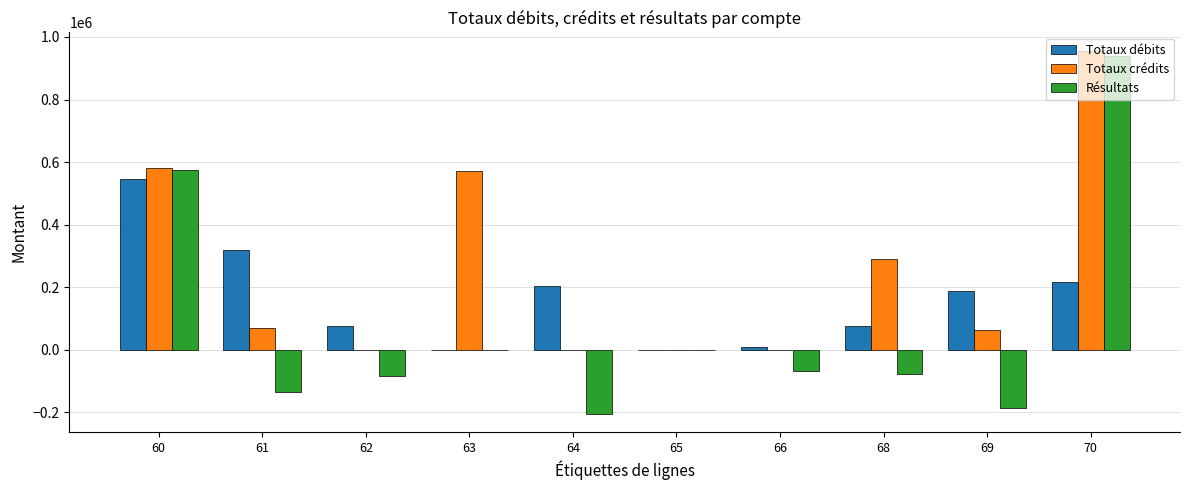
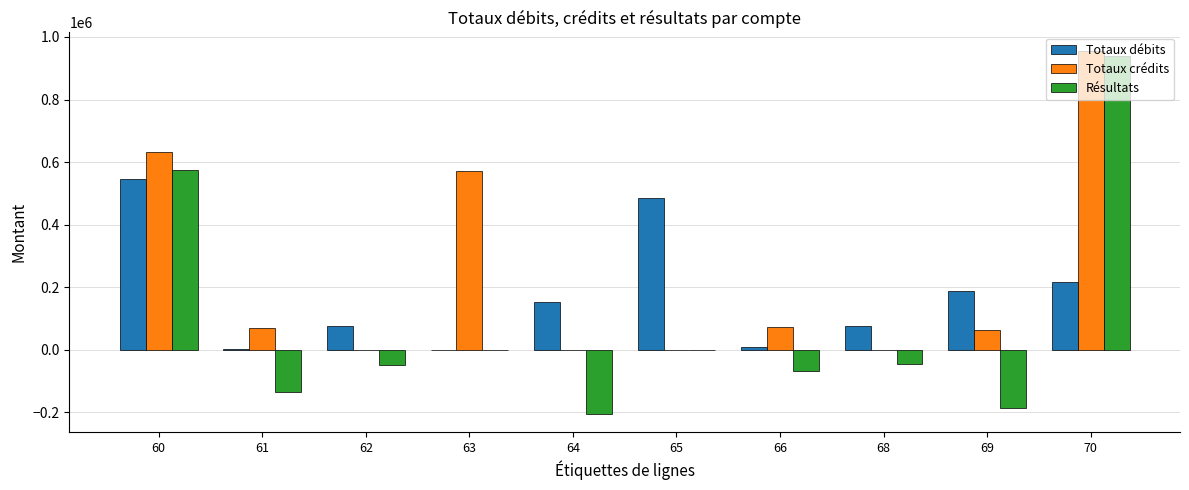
  {
    "Totaux débits": {
      "60": 550000,
-     "61": 320000,
+     "61": 0,
      "62": 70000,
-     "64": 200000,
-     "65": 0,
+     "64": 150000,
+     "65": 490000,
      "66": 10000,
      "68": 80000,
      "69": 190000,
      "70": 220000
    },
    "Totaux crédits": {
-     "60": 580000,
+     "60": 630000,
      "61": 70000,
      "63": 570000,
      "64": 0,
      "65": 0,
-     "66": 0,
-     "68": 290000,
+     "66": 70000,
+     "68": 0,
      "69": 60000
    },
    "Résultats": {
      "60": 570000,
      "61": -140000,
-     "62": -80000,
+     "62": -50000,
      "64": -200000,
      "66": -70000,
-     "68": -80000,
+     "68": -40000,
      "69": -190000
    }
  }
